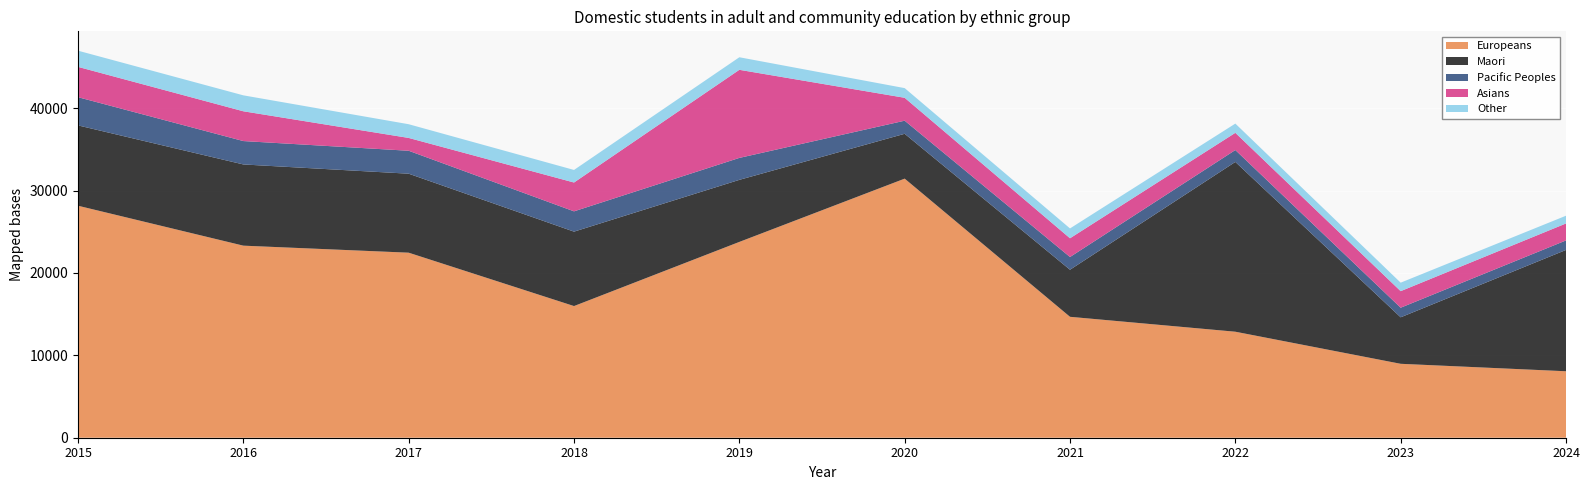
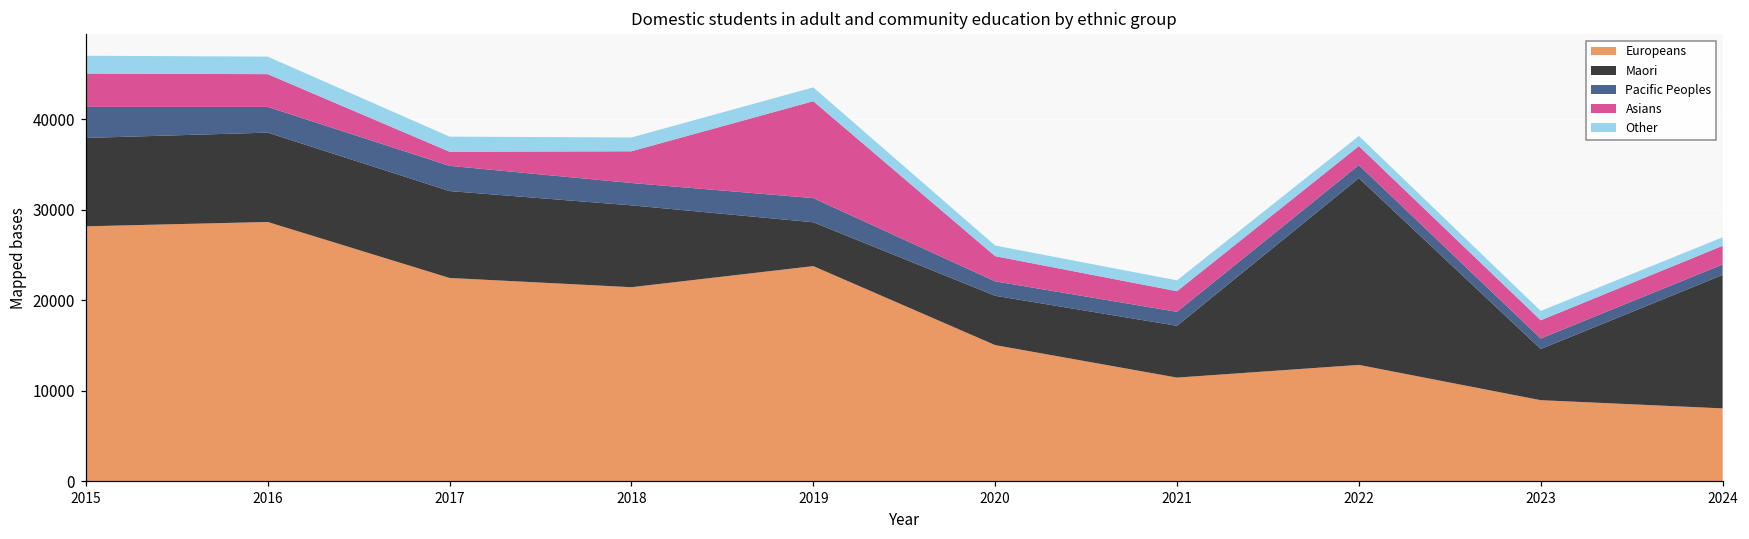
  {
    "Europeans": {
      "2015": 28000,
-     "2016": 23000,
+     "2016": 29000,
      "2017": 22000,
-     "2018": 16000,
+     "2018": 21000,
      "2019": 24000,
-     "2020": 31000,
-     "2021": 15000,
+     "2020": 15000,
+     "2021": 11000,
      "2022": 13000,
      "2023": 9000,
      "2024": 8000
    },
    "Maori": {
      "2015": 10000,
      "2016": 10000,
      "2017": 10000,
      "2018": 9000,
-     "2019": 8000,
+     "2019": 5000,
      "2020": 5000,
      "2021": 6000,
      "2022": 21000,
      "2023": 6000,
      "2024": 15000
    },
    "Pacific Peoples": {
      "2015": 3000,
      "2016": 3000,
      "2017": 3000,
      "2018": 2000,
      "2019": 3000,
      "2020": 2000,
      "2021": 2000,
      "2022": 1000,
      "2023": 1000,
      "2024": 1000
    },
    "Asians": {
      "2015": 4000,
      "2016": 4000,
      "2017": 2000,
      "2018": 4000,
      "2019": 11000,
      "2020": 3000,
      "2021": 2000,
      "2022": 2000,
      "2023": 2000,
      "2024": 2000
    },
    "Other": {
      "2015": 2000,
      "2016": 2000,
      "2017": 2000,
      "2018": 2000,
      "2019": 2000,
      "2020": 1000,
      "2021": 1000,
      "2022": 1000,
      "2023": 1000,
      "2024": 1000
    }
  }
